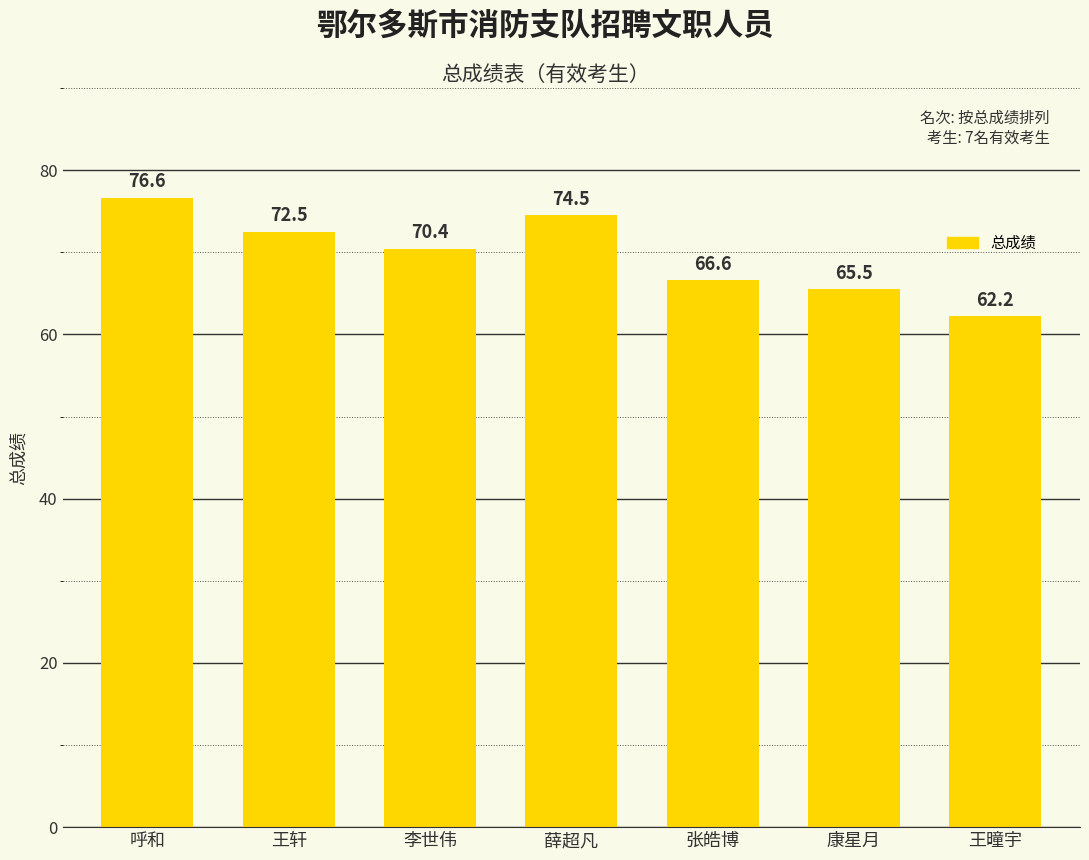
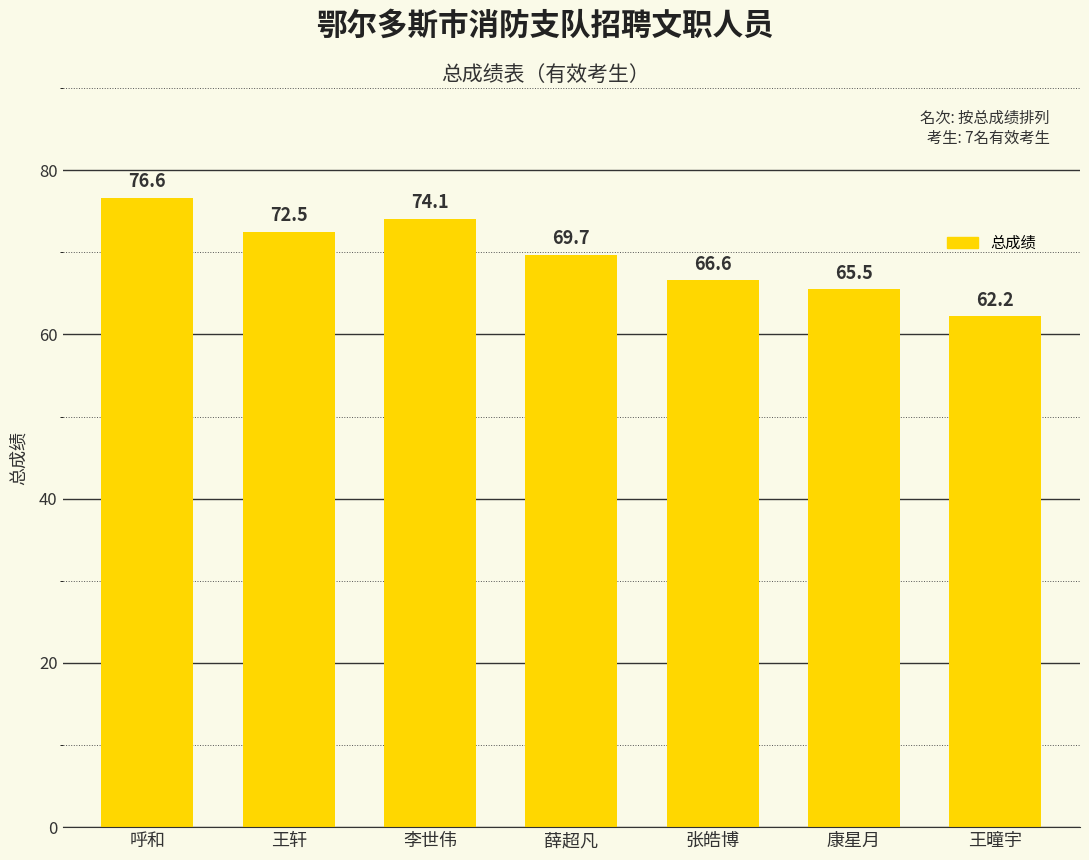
  {
    "呼和": 76.6,
    "王轩": 72.5,
-   "李世伟": 70.4,
-   "薛超凡": 74.5,
+   "李世伟": 74.1,
+   "薛超凡": 69.7,
    "张皓博": 66.6,
    "康星月": 65.5,
    "王曈宇": 62.2
  }
